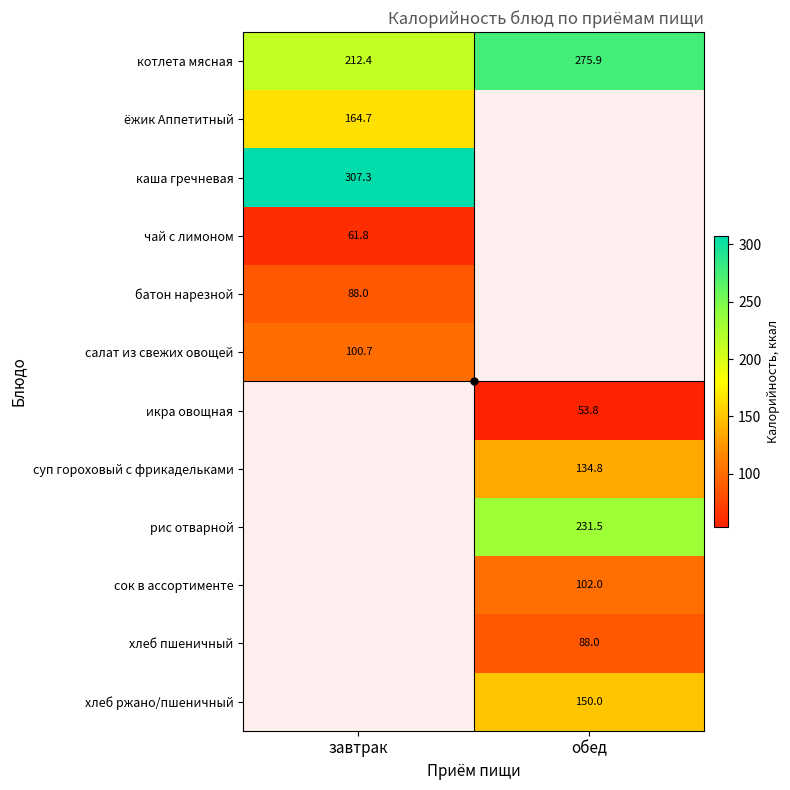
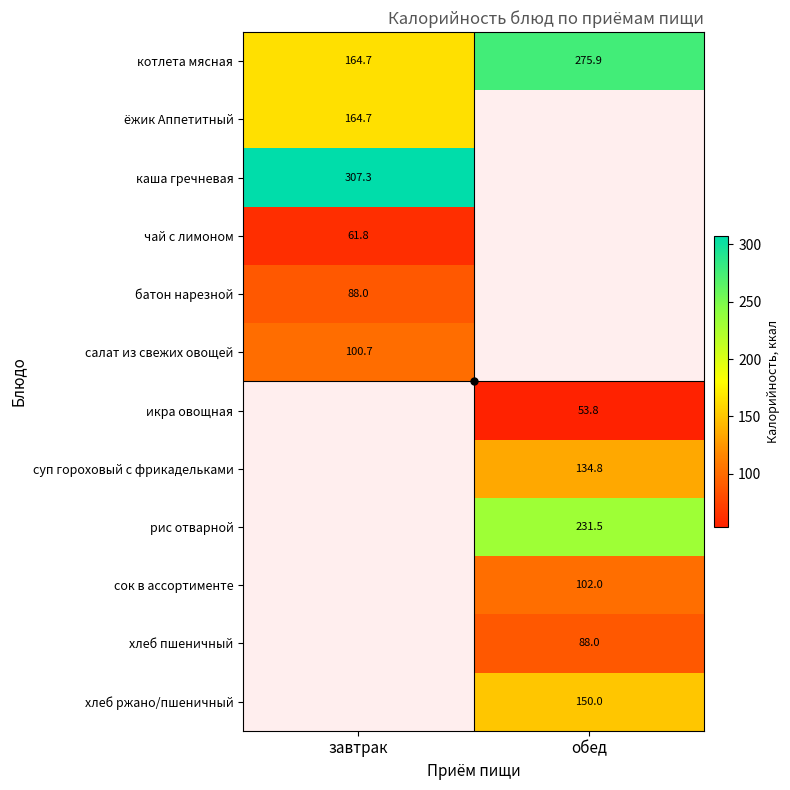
  {
    "котлета мясная": {
-     "завтрак": 212.4,
+     "завтрак": 164.7,
      "обед": 275.9
    },
    "ёжик Аппетитный": {
      "завтрак": 164.7
    },
    "каша гречневая": {
      "завтрак": 307.3
    },
    "чай с лимоном": {
      "завтрак": 61.8
    },
    "батон нарезной": {
      "завтрак": 88.0
    },
    "салат из свежих овощей": {
      "завтрак": 100.7
    },
    "икра овощная": {
      "обед": 53.8
    },
    "суп гороховый с фрикадельками": {
      "обед": 134.8
    },
    "рис отварной": {
      "обед": 231.5
    },
    "сок в ассортименте": {
      "обед": 102.0
    },
    "хлеб пшеничный": {
      "обед": 88.0
    },
    "хлеб ржано/пшеничный": {
      "обед": 150.0
    }
  }
